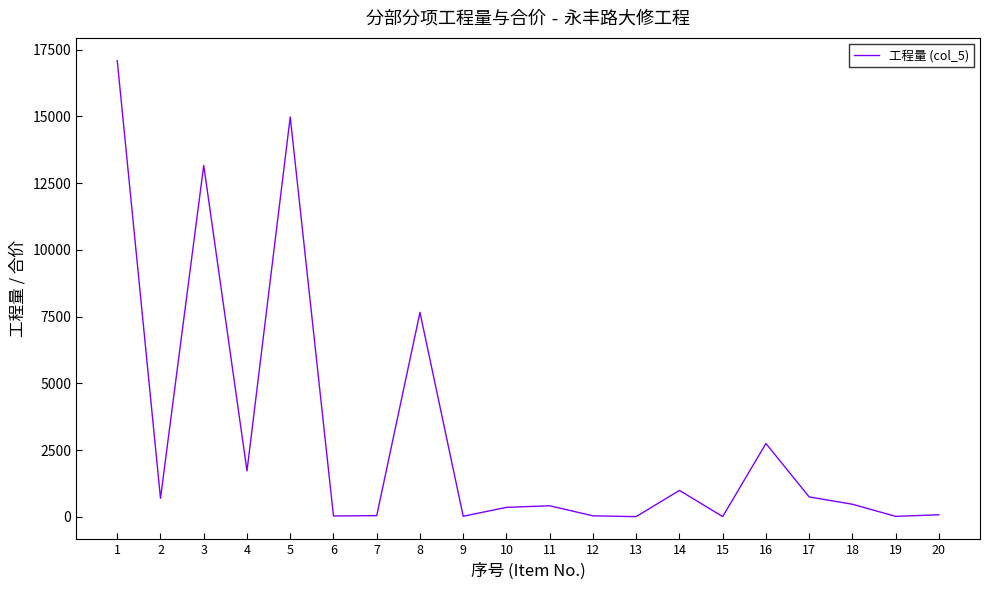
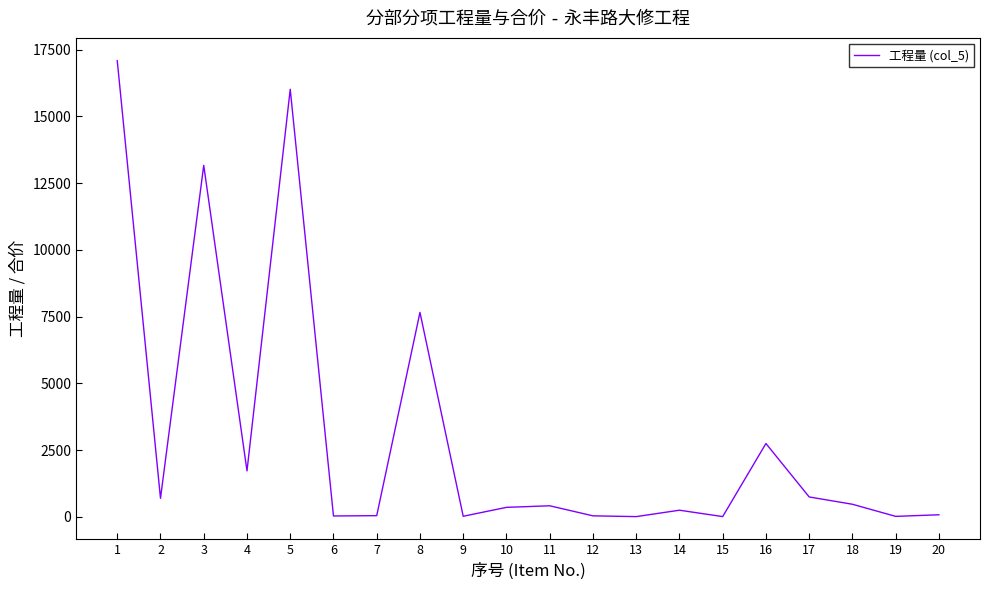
  {
    "1": 17100,
    "2": 700,
    "3": 13200,
    "4": 1700,
-   "5": 15000,
+   "5": 16000,
    "6": 0,
    "7": 0,
    "8": 7700,
    "9": 0,
    "10": 400,
    "11": 400,
    "12": 0,
    "13": 0,
-   "14": 1000,
+   "14": 200,
    "15": 0,
    "16": 2700,
    "17": 700,
    "18": 500,
    "19": 0,
    "20": 100
  }
